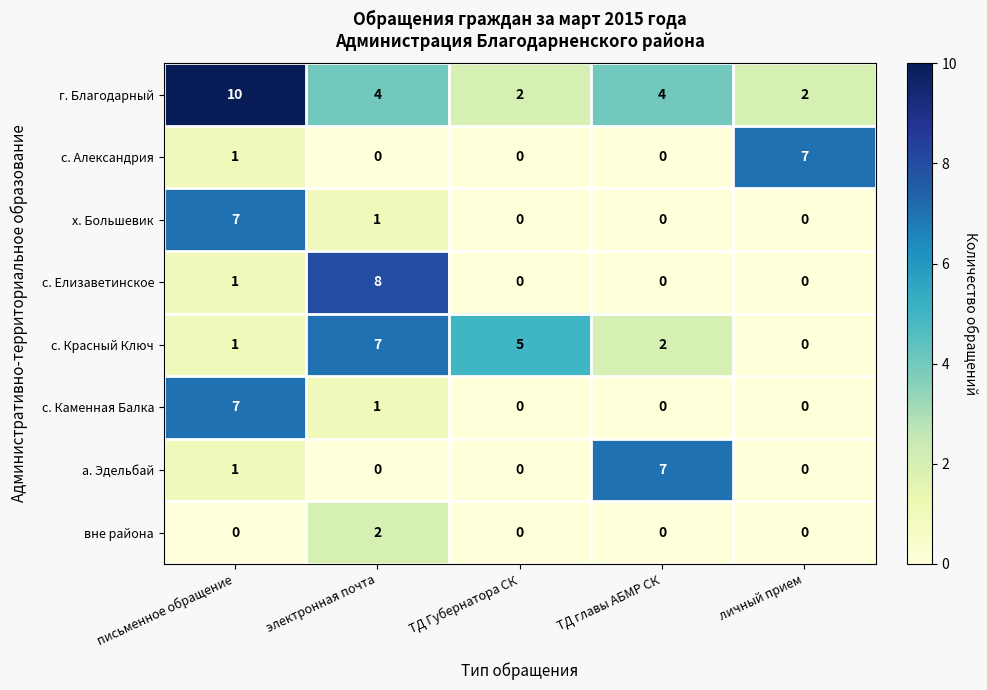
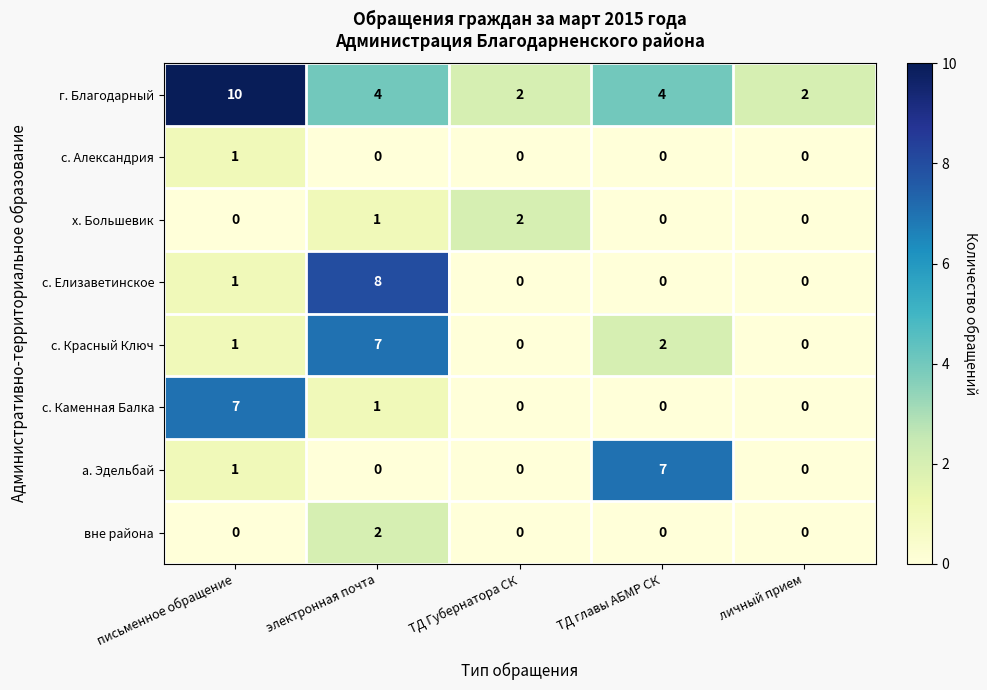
  {
    "г. Благодарный": {
      "письменное обращение": 10,
      "электронная почта": 4,
      "ТД Губернатора СК": 2,
      "ТД главы АБМР СК": 4,
      "личный прием": 2
    },
    "с. Александрия": {
      "письменное обращение": 1,
      "электронная почта": 0,
      "ТД Губернатора СК": 0,
      "ТД главы АБМР СК": 0,
-     "личный прием": 7
+     "личный прием": 0
    },
    "х. Большевик": {
-     "письменное обращение": 7,
+     "письменное обращение": 0,
      "электронная почта": 1,
-     "ТД Губернатора СК": 0,
+     "ТД Губернатора СК": 2,
      "ТД главы АБМР СК": 0,
      "личный прием": 0
    },
    "с. Елизаветинское": {
      "письменное обращение": 1,
      "электронная почта": 8,
      "ТД Губернатора СК": 0,
      "ТД главы АБМР СК": 0,
      "личный прием": 0
    },
    "с. Красный Ключ": {
      "письменное обращение": 1,
      "электронная почта": 7,
-     "ТД Губернатора СК": 5,
+     "ТД Губернатора СК": 0,
      "ТД главы АБМР СК": 2,
      "личный прием": 0
    },
    "с. Каменная Балка": {
      "письменное обращение": 7,
      "электронная почта": 1,
      "ТД Губернатора СК": 0,
      "ТД главы АБМР СК": 0,
      "личный прием": 0
    },
    "а. Эдельбай": {
      "письменное обращение": 1,
      "электронная почта": 0,
      "ТД Губернатора СК": 0,
      "ТД главы АБМР СК": 7,
      "личный прием": 0
    },
    "вне района": {
      "письменное обращение": 0,
      "электронная почта": 2,
      "ТД Губернатора СК": 0,
      "ТД главы АБМР СК": 0,
      "личный прием": 0
    }
  }
